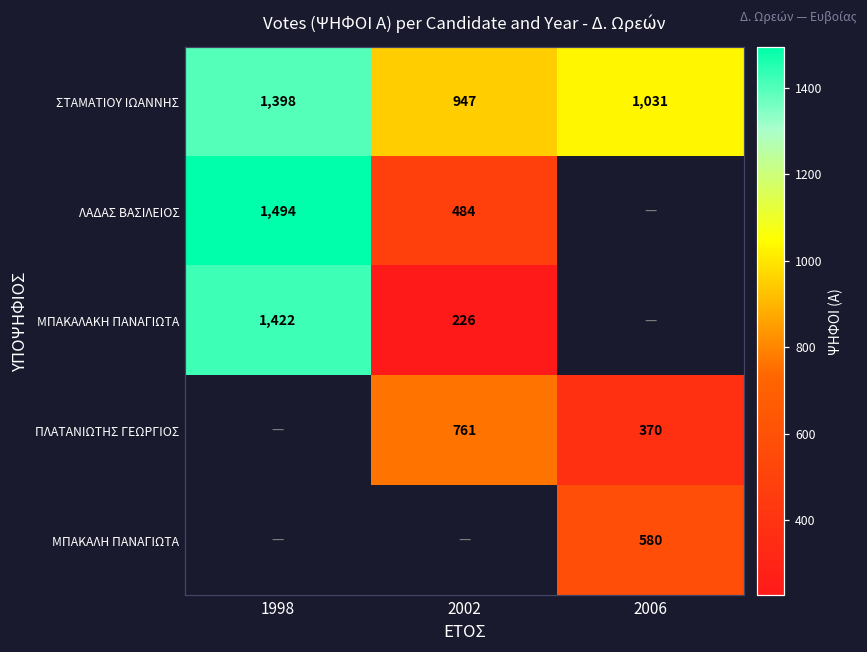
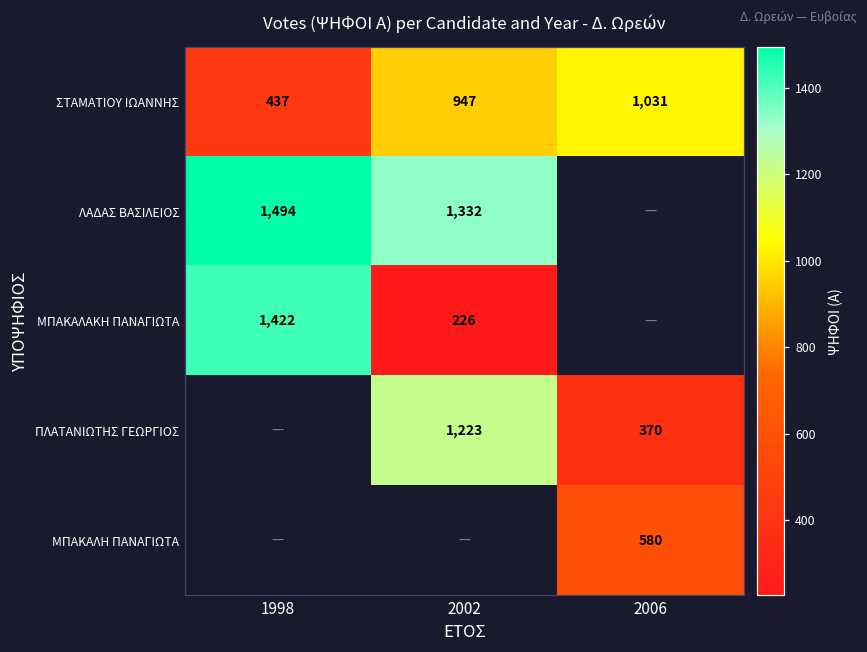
  {
    "ΣΤΑΜΑΤΙΟΥ ΙΩΑΝΝΗΣ": {
-     "1998": "1,398",
+     "1998": "437",
      "2002": "947",
      "2006": "1,031"
    },
    "ΛΑΔΑΣ ΒΑΣΙΛΕΙΟΣ": {
      "1998": "1,494",
-     "2002": "484"
+     "2002": "1,332"
    },
    "ΜΠΑΚΑΛΑΚΗ ΠΑΝΑΓΙΩΤΑ": {
      "1998": "1,422",
      "2002": "226"
    },
    "ΠΛΑΤΑΝΙΩΤΗΣ ΓΕΩΡΓΙΟΣ": {
-     "2002": "761",
+     "2002": "1,223",
      "2006": "370"
    },
    "ΜΠΑΚΑΛΗ ΠΑΝΑΓΙΩΤΑ": {
      "2006": "580"
    }
  }
